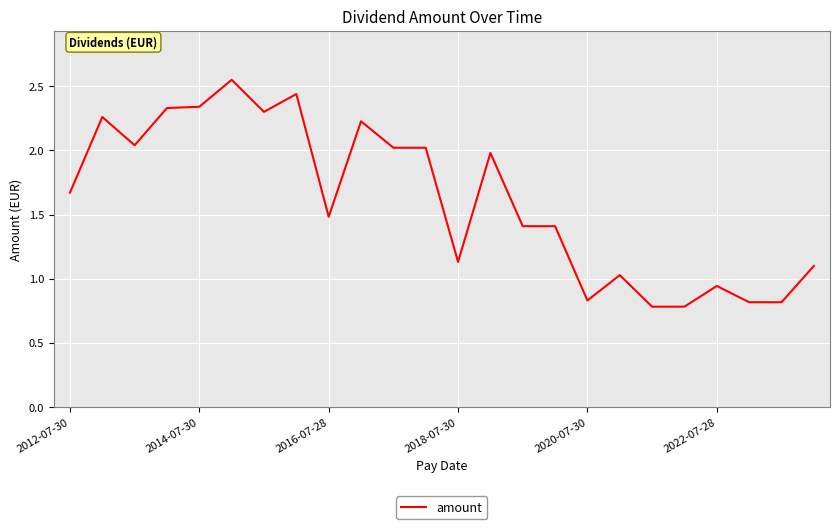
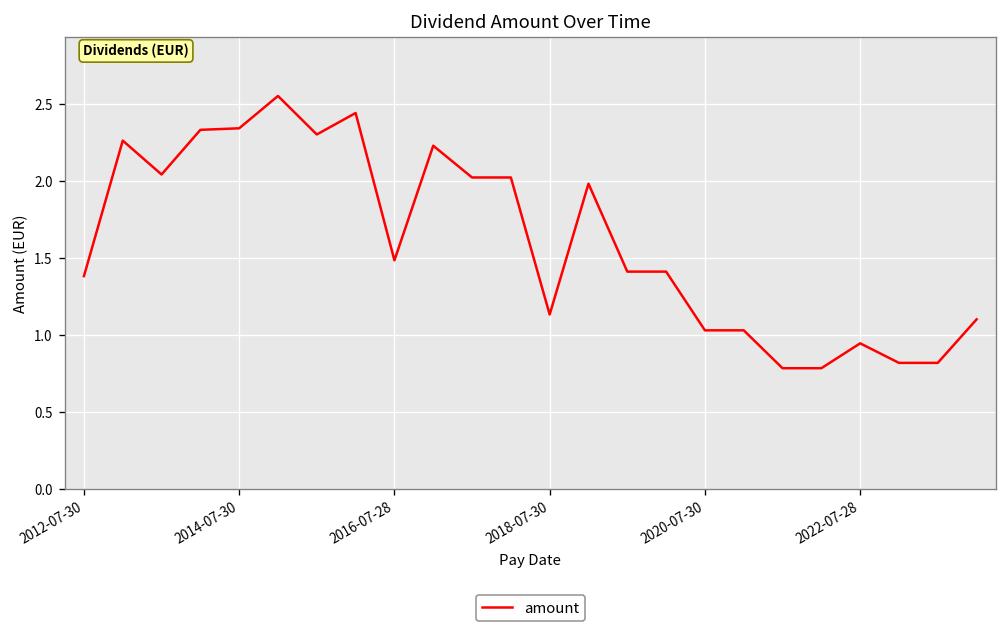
  {
-   "2012-07-30": 1.67,
+   "2012-07-30": 1.38,
    "2014-07-30": 2.34,
    "2016-07-28": 1.48,
    "2018-07-30": 1.13,
-   "2020-07-30": 0.83,
+   "2020-07-30": 1.03,
    "2022-07-28": 0.94
  }
